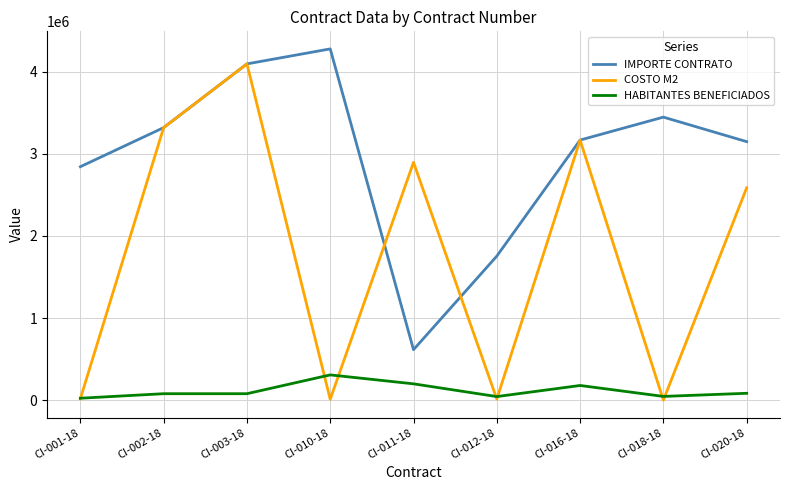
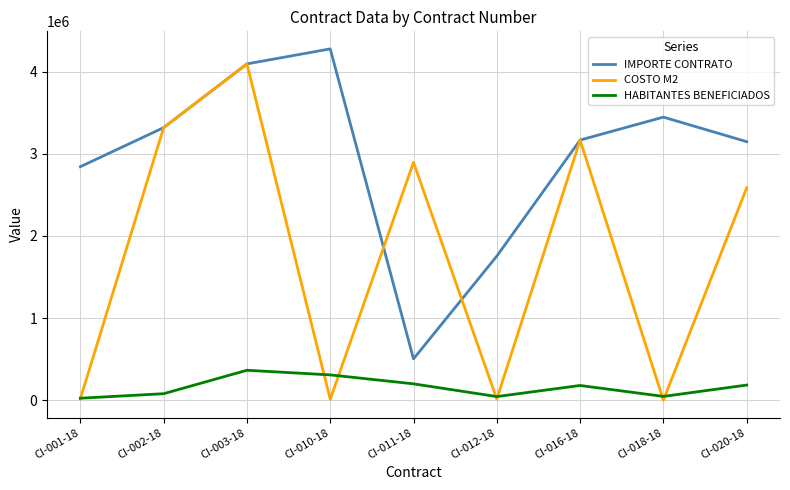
  {
    "IMPORTE CONTRATO": {
      "CI-001-18": 2800000,
      "CI-010-18": 4300000,
-     "CI-011-18": 600000,
+     "CI-011-18": 500000,
      "CI-012-18": 1800000,
      "CI-018-18": 3400000,
      "CI-020-18": 3100000
    },
    "COSTO M2": {
      "CI-010-18": 0,
      "CI-011-18": 2900000,
      "CI-018-18": 0,
      "CI-020-18": 2600000
    },
    "HABITANTES BENEFICIADOS": {
      "CI-002-18": 100000,
-     "CI-003-18": 100000,
+     "CI-003-18": 400000,
      "CI-010-18": 300000,
      "CI-011-18": 200000,
      "CI-016-18": 200000,
      "CI-018-18": 0,
-     "CI-020-18": 100000
+     "CI-020-18": 200000
    }
  }
